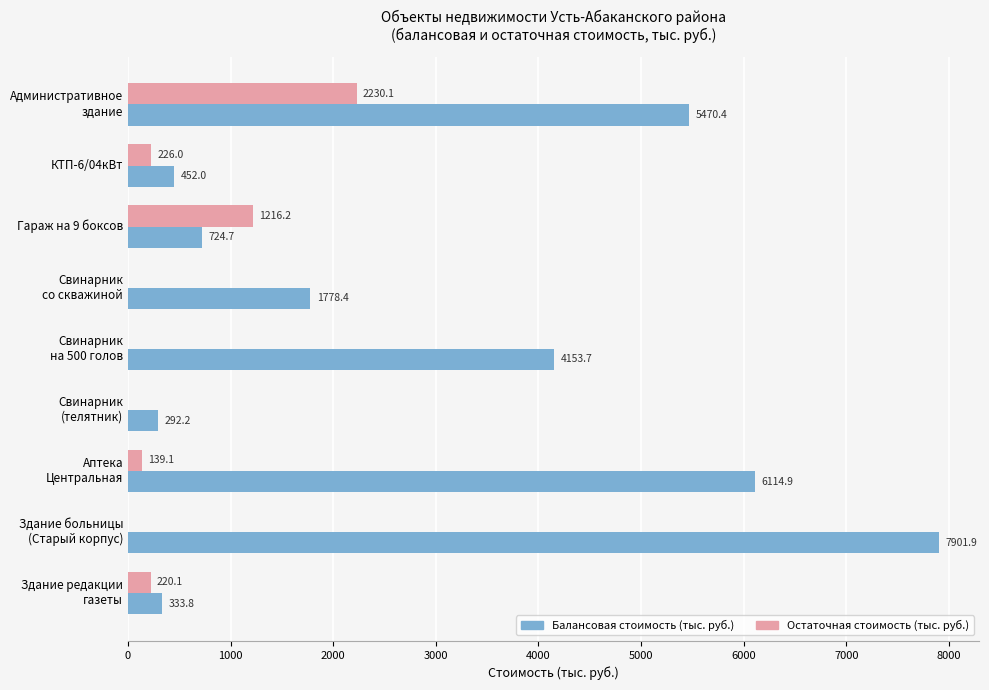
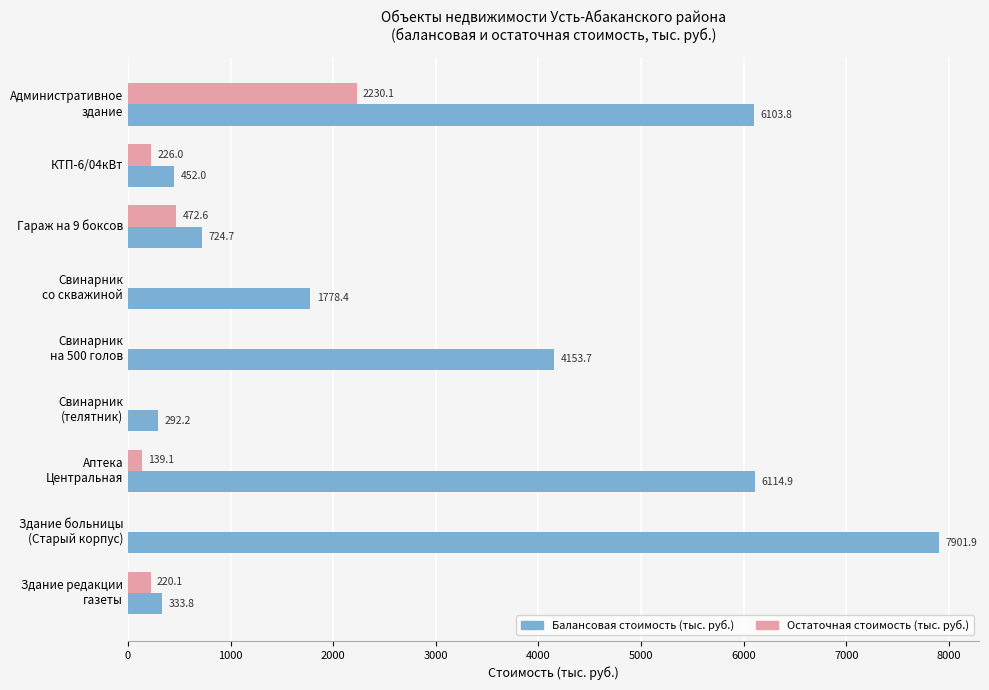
  {
    "Балансовая стоимость (тыс. руб.)": {
-     "Административное здание": 5470.4,
+     "Административное здание": 6103.8,
      "КТП-6/04кВт": 452.0,
      "Гараж на 9 боксов": 724.7,
      "Свинарник со скважиной": 1778.4,
      "Свинарник на 500 голов": 4153.7,
      "Свинарник (телятник)": 292.2,
      "Аптека Центральная": 6114.9,
      "Здание больницы (Старый корпус)": 7901.9,
      "Здание редакции газеты": 333.8
    },
    "Остаточная стоимость (тыс. руб.)": {
      "Административное здание": 2230.1,
      "КТП-6/04кВт": 226.0,
-     "Гараж на 9 боксов": 1216.2,
+     "Гараж на 9 боксов": 472.6,
      "Аптека Центральная": 139.1,
      "Здание редакции газеты": 220.1
    }
  }
